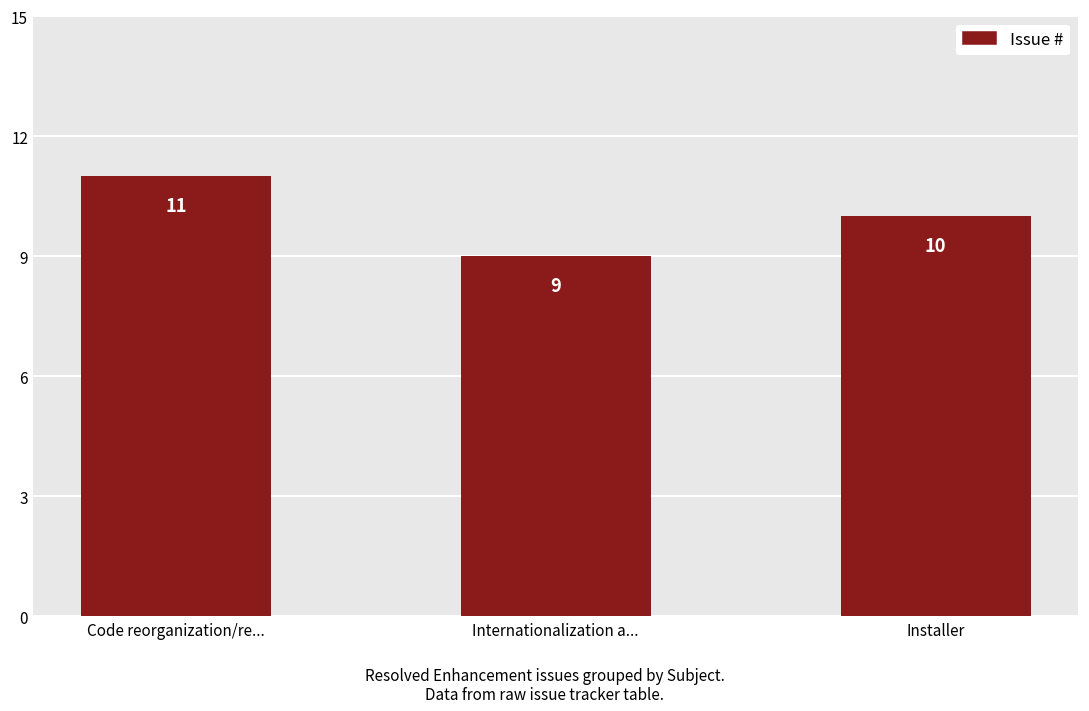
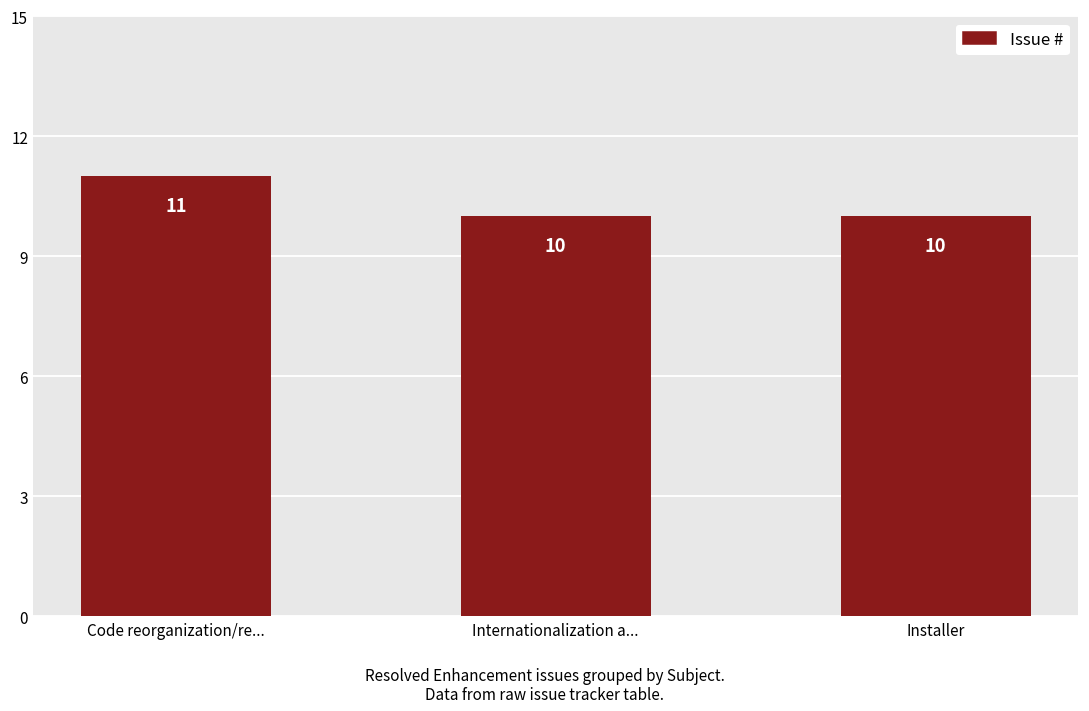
  {
    "Code reorganization/re...": 11,
-   "Internationalization a...": 9,
+   "Internationalization a...": 10,
    "Installer": 10
  }
